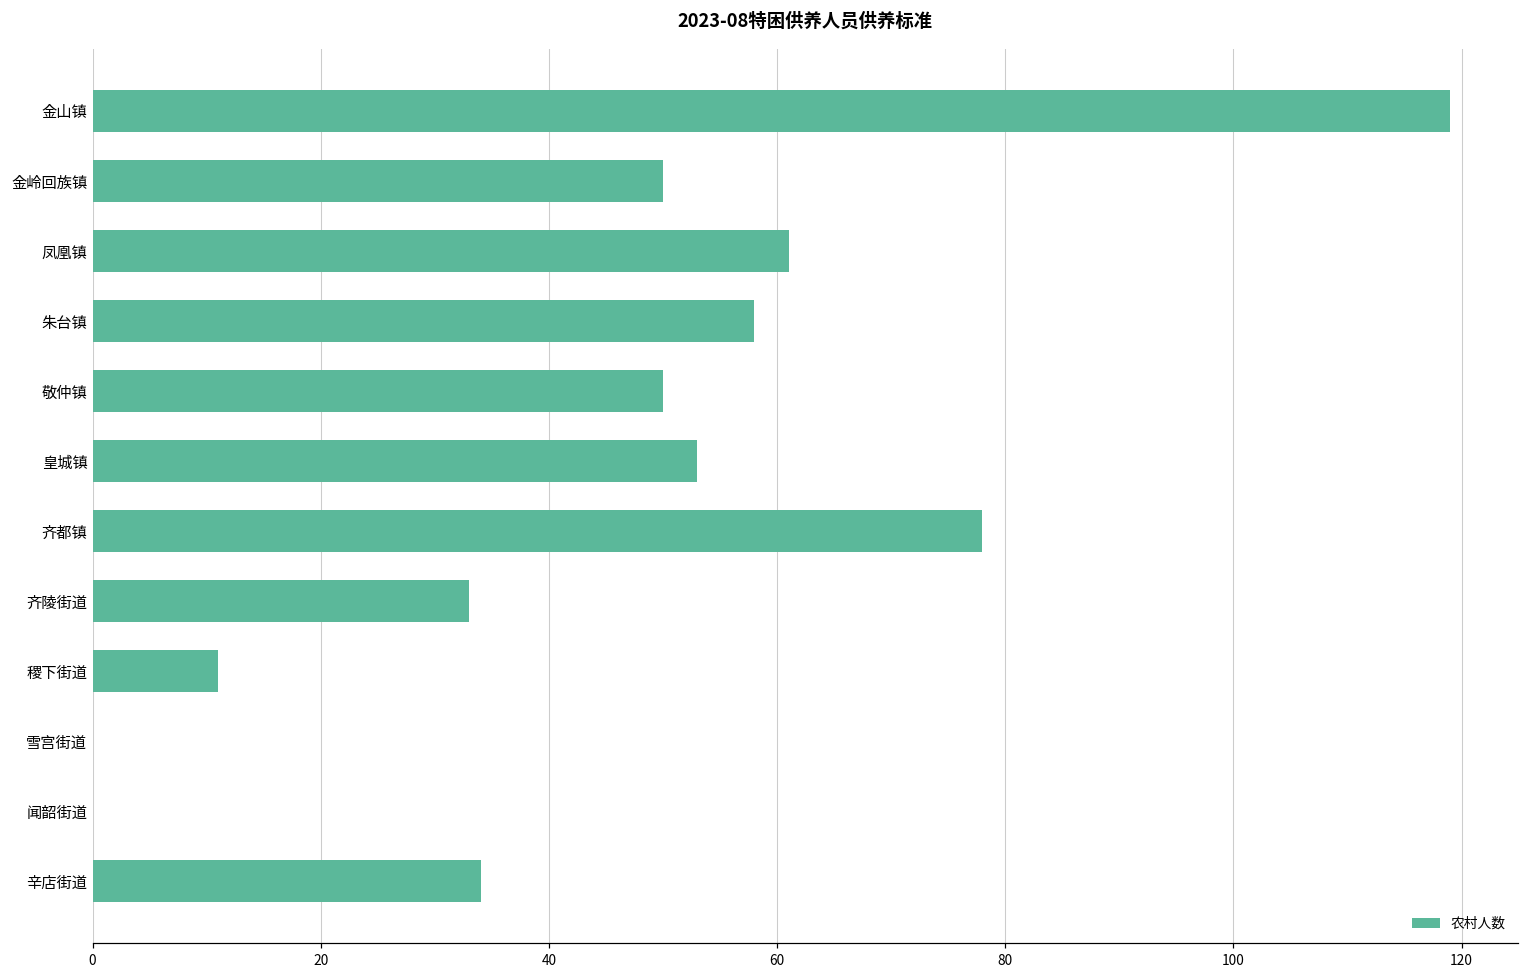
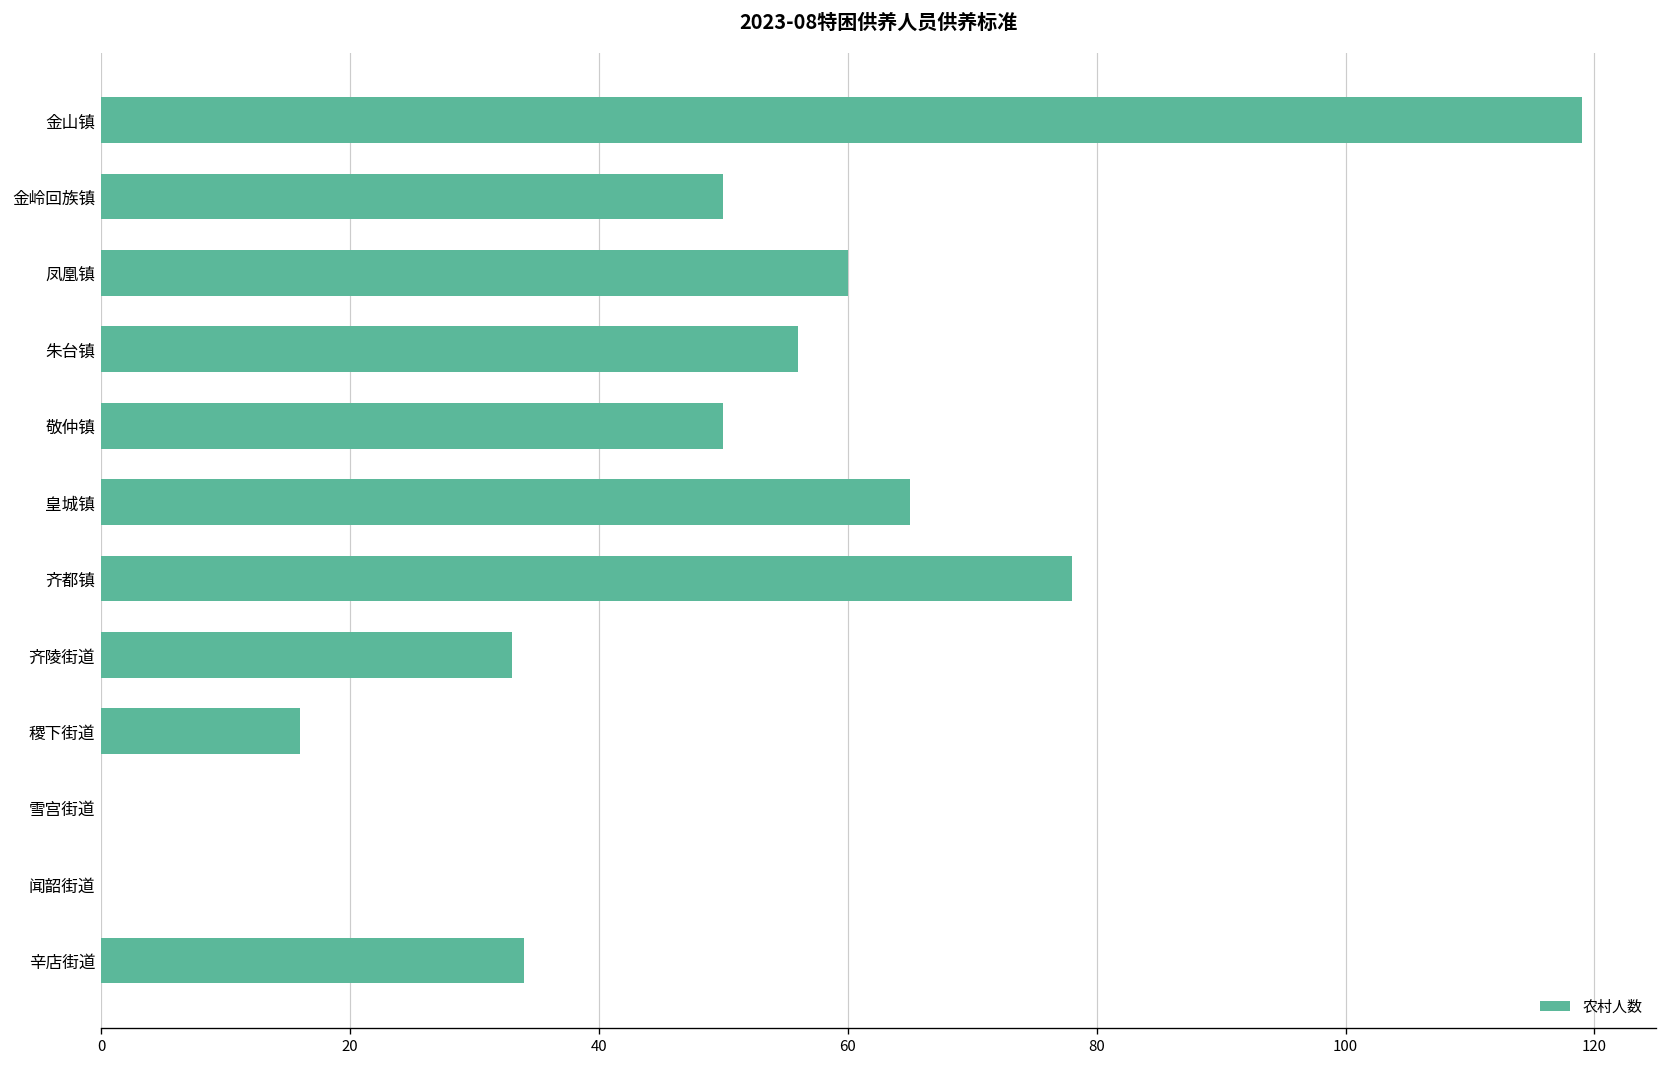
  {
    "金山镇": 119,
    "金岭回族镇": 50,
-   "凤凰镇": 61,
-   "朱台镇": 58,
+   "凤凰镇": 60,
+   "朱台镇": 56,
    "敬仲镇": 50,
-   "皇城镇": 53,
+   "皇城镇": 65,
    "齐都镇": 78,
    "齐陵街道": 33,
-   "稷下街道": 11,
+   "稷下街道": 16,
    "雪宫街道": 0,
    "闻韶街道": 0,
    "辛店街道": 34
  }
